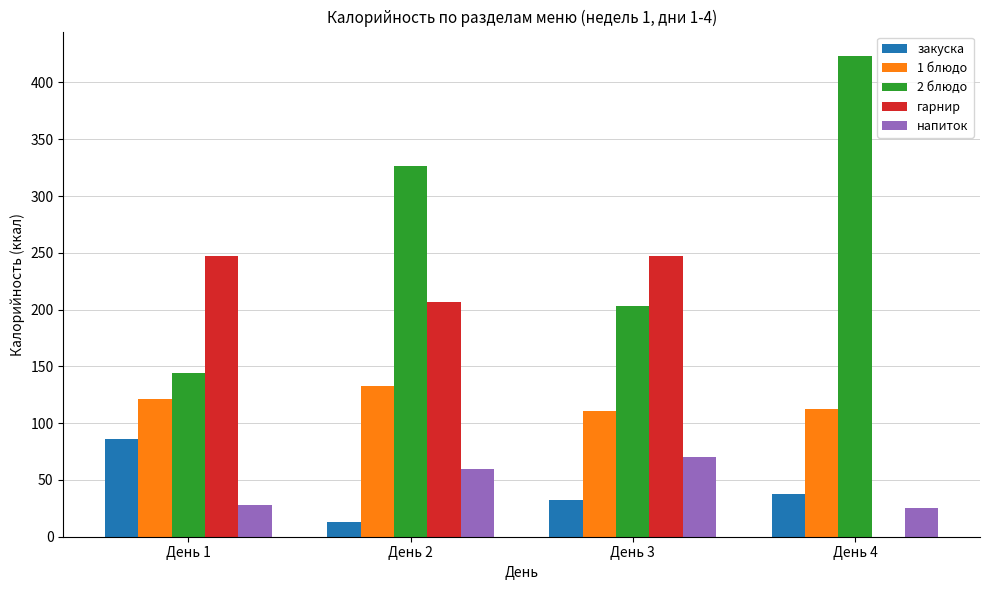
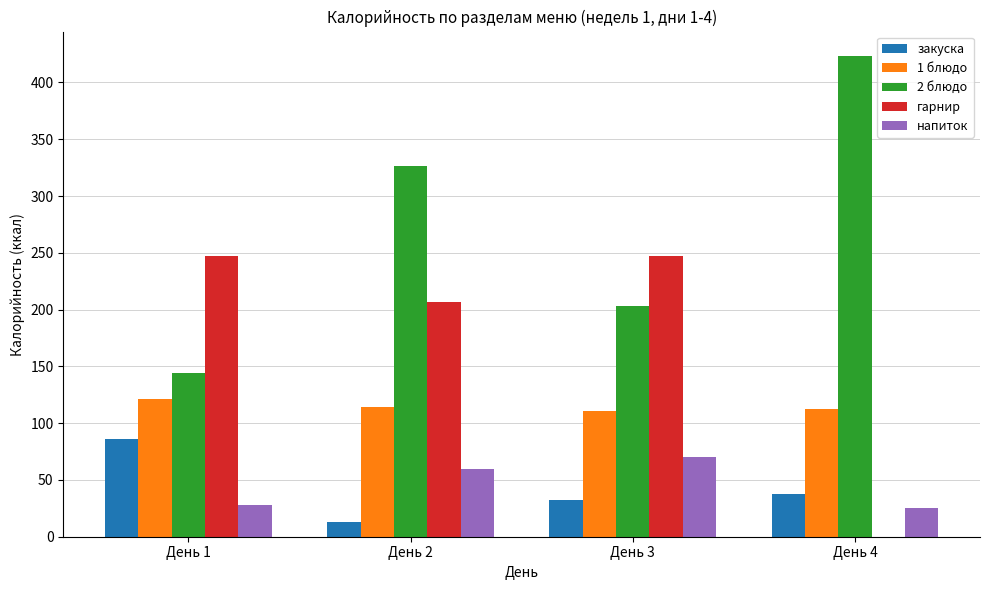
  {
    "закуска": {
      "День 1": 86,
      "День 2": 13,
      "День 3": 33,
      "День 4": 38
    },
    "1 блюдо": {
      "День 1": 121,
-     "День 2": 133,
+     "День 2": 114,
      "День 3": 111,
      "День 4": 113
    },
    "2 блюдо": {
      "День 1": 144,
      "День 2": 326,
      "День 3": 204,
      "День 4": 424
    },
    "гарнир": {
      "День 1": 248,
      "День 2": 207,
      "День 3": 248,
      "День 4": 0
    },
    "напиток": {
      "День 1": 28,
      "День 2": 60,
      "День 3": 70,
      "День 4": 26
    }
  }
